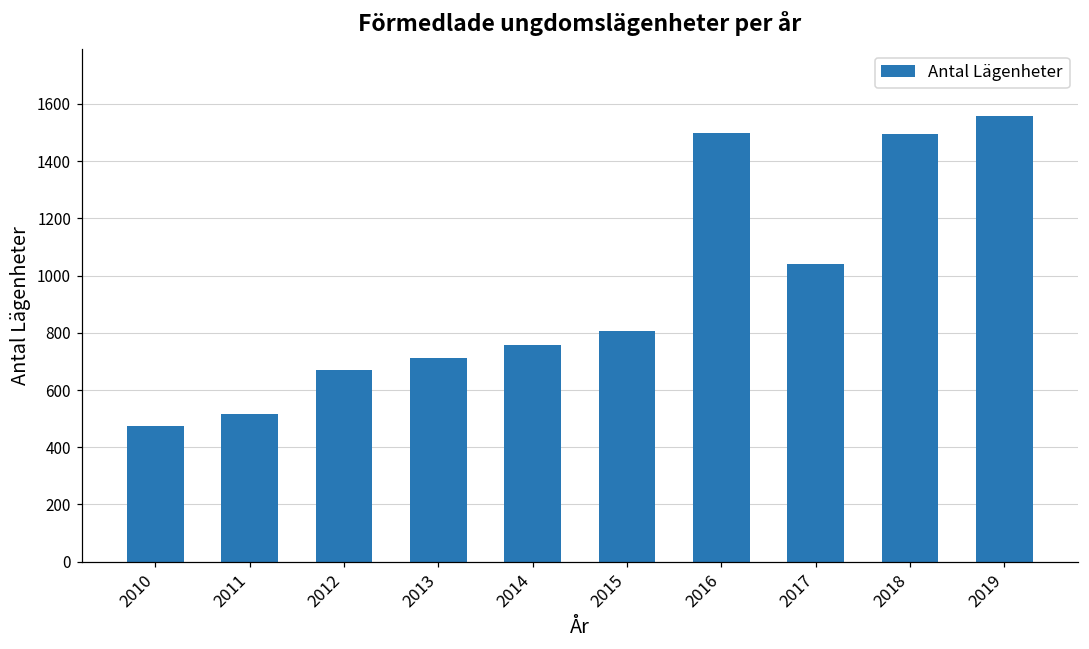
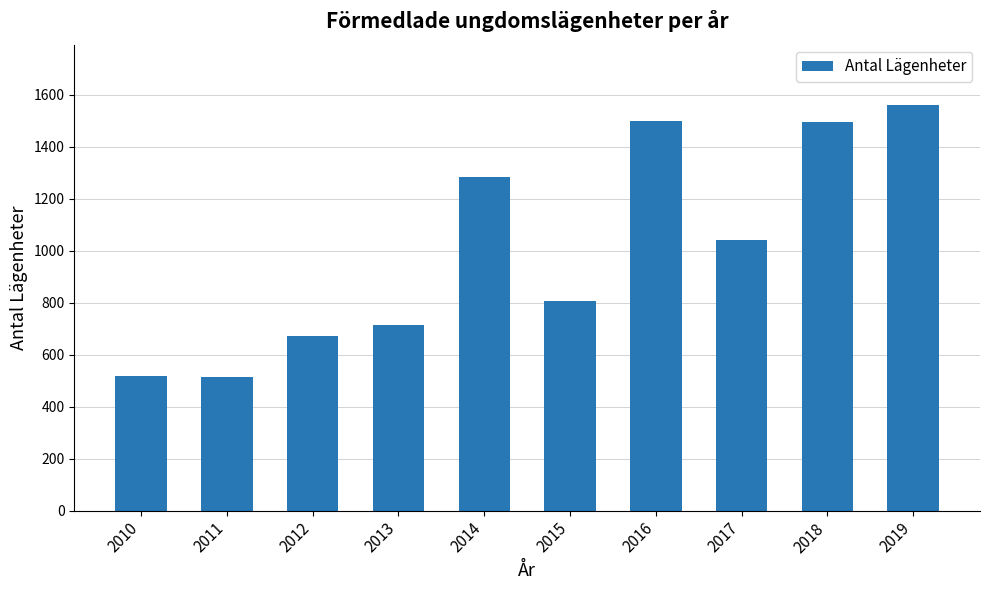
  {
-   "2010": 470,
+   "2010": 520,
    "2011": 520,
    "2012": 670,
    "2013": 710,
-   "2014": 760,
+   "2014": 1280,
    "2015": 810,
    "2016": 1500,
    "2017": 1040,
    "2018": 1490,
    "2019": 1560
  }
